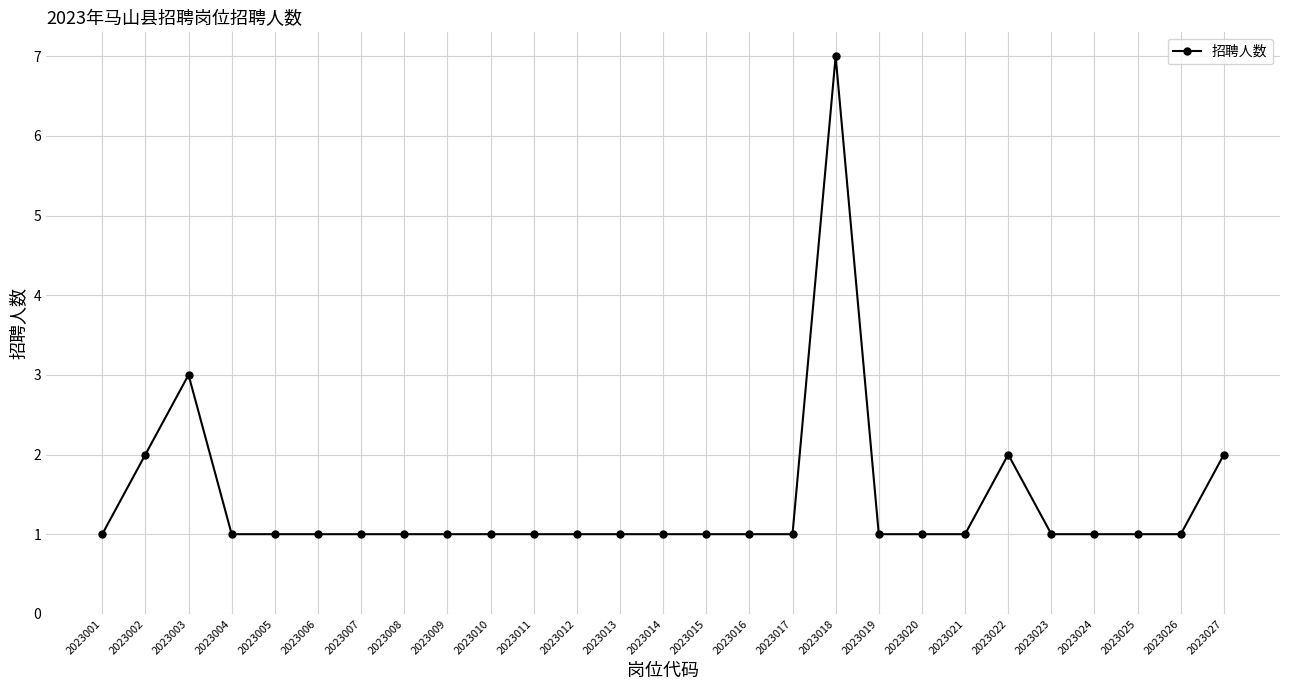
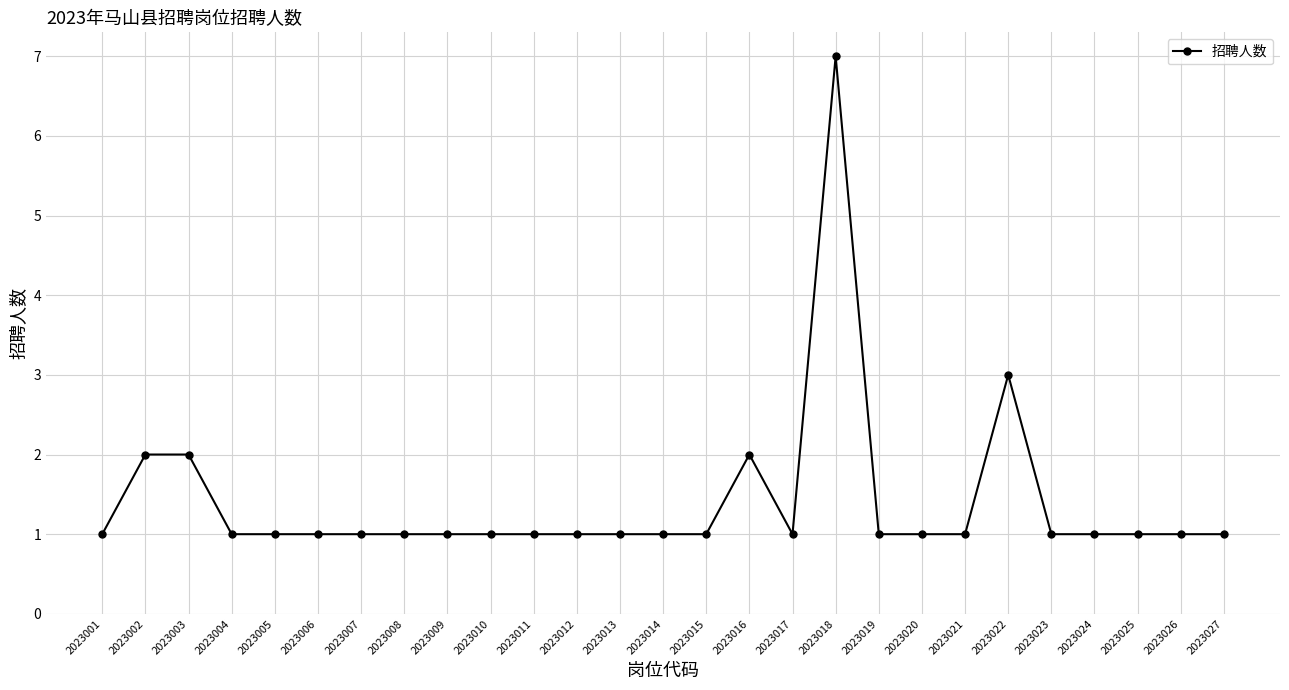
  {
    "2023001": 1,
    "2023002": 2,
-   "2023003": 3,
+   "2023003": 2,
    "2023004": 1,
    "2023005": 1,
    "2023006": 1,
    "2023007": 1,
    "2023008": 1,
    "2023009": 1,
    "2023010": 1,
    "2023011": 1,
    "2023012": 1,
    "2023013": 1,
    "2023014": 1,
    "2023015": 1,
-   "2023016": 1,
+   "2023016": 2,
    "2023017": 1,
    "2023018": 7,
    "2023019": 1,
    "2023020": 1,
    "2023021": 1,
-   "2023022": 2,
+   "2023022": 3,
    "2023023": 1,
    "2023024": 1,
    "2023025": 1,
    "2023026": 1,
-   "2023027": 2
+   "2023027": 1
  }
